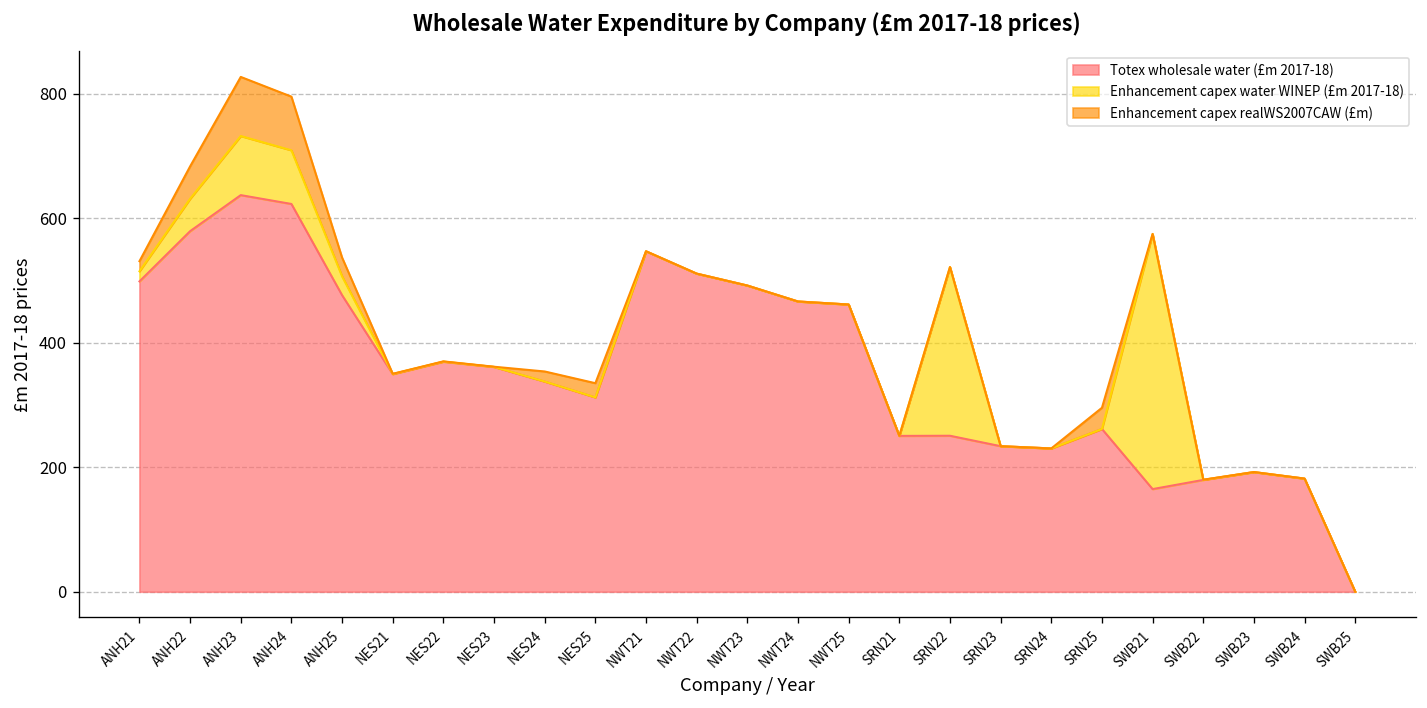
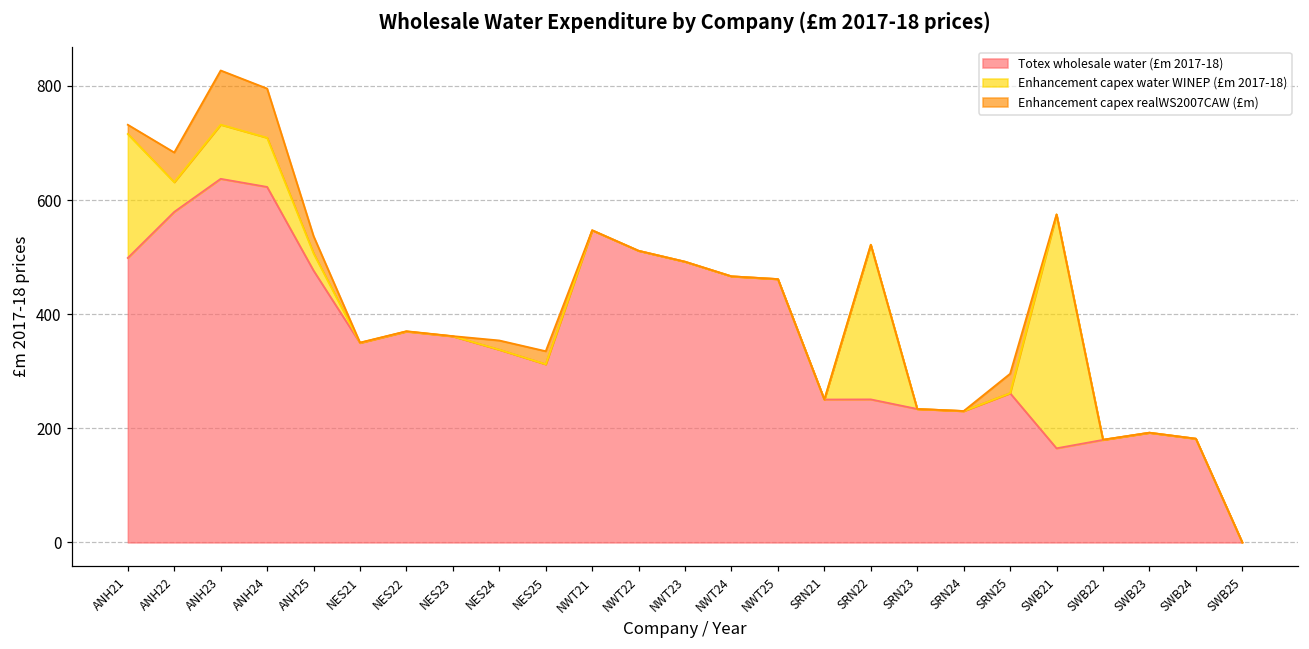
  {
    "Totex wholesale water (£m 2017-18)": {
      "ANH21": 500,
      "ANH22": 580,
      "ANH23": 640,
      "ANH24": 620,
      "ANH25": 480,
      "SRN22": 250,
      "SWB21": 160
    },
    "Enhancement capex water WINEP (£m 2017-18)": {
-     "ANH21": 20,
+     "ANH21": 220,
      "ANH22": 50,
      "ANH23": 90,
      "ANH24": 90,
      "ANH25": 30
    },
    "Enhancement capex realWS2007CAW (£m)": {
      "ANH21": 20,
      "ANH22": 50,
      "ANH23": 90,
      "ANH24": 90,
      "ANH25": 30,
      "NES24": 20,
      "NES25": 20,
      "SRN25": 30
    }
  }
